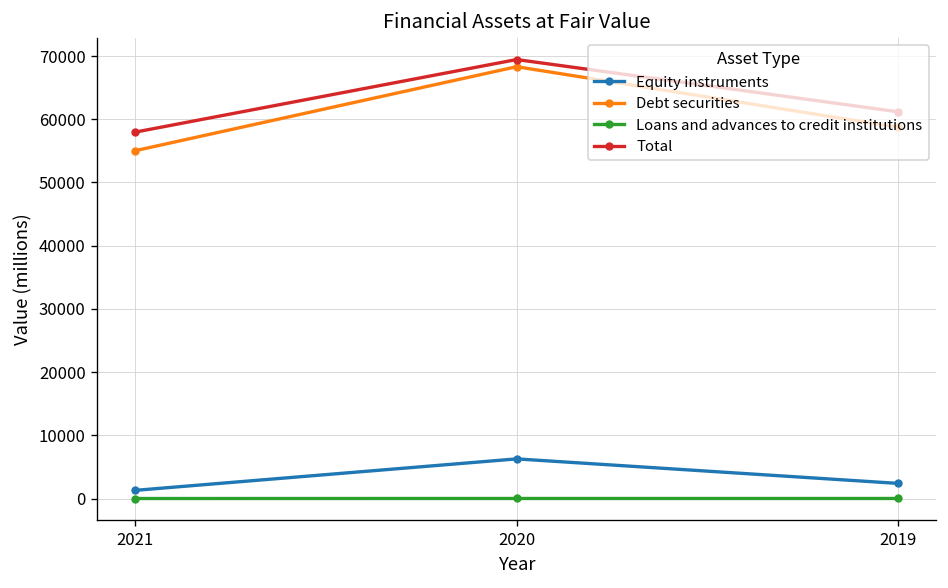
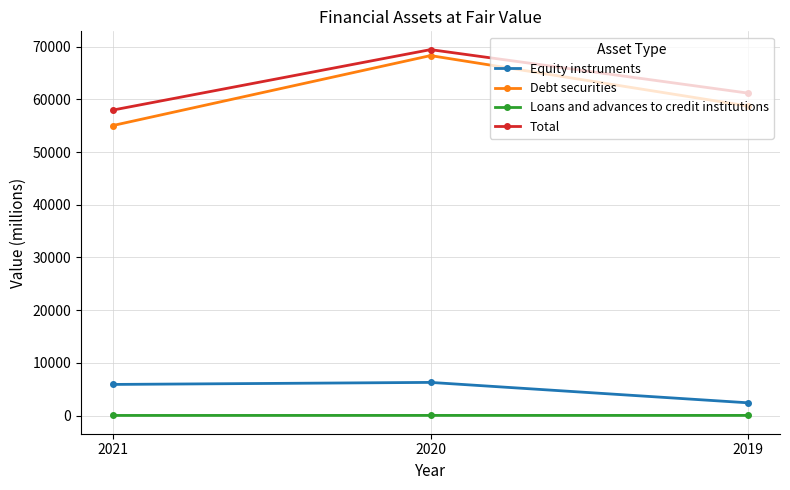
  {
    "Equity instruments": {
-     "2021": 1000,
+     "2021": 6000,
      "2020": 6000,
      "2019": 2000
    },
    "Debt securities": {
      "2021": 55000,
      "2020": 68000
    },
    "Loans and advances to credit institutions": {
      "2021": 0,
      "2020": 0,
      "2019": 0
    },
    "Total": {
      "2021": 58000,
      "2020": 69000
    }
  }
